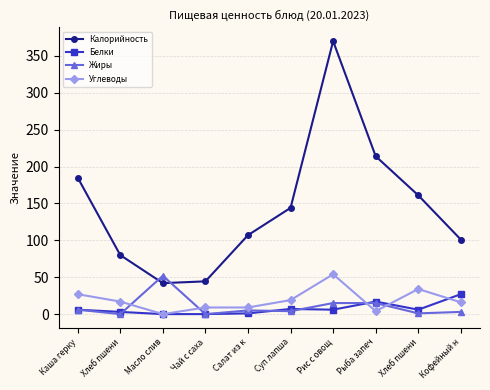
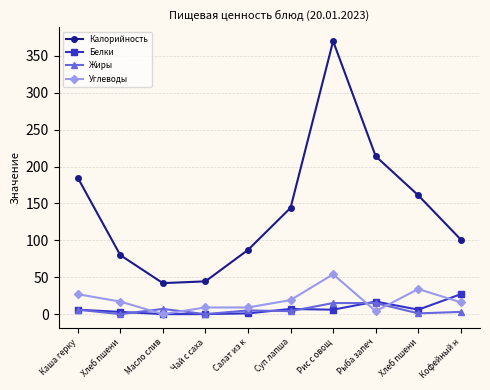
  {
    "Калорийность": {
      "Каша герку": 190,
      "Масло слив": 40,
      "Чай с саха": 40,
-     "Салат из к": 110,
+     "Салат из к": 90,
      "Суп лапша": 140,
      "Рис с овощ": 370,
      "Рыба запеч": 210,
      "Кофейный н": 100
    },
    "Белки": {
      "Салат из к": 0,
      "Рис с овощ": 10,
      "Кофейный н": 30
    },
    "Жиры": {
-     "Масло слив": 50,
+     "Масло слив": 10,
      "Салат из к": 10,
      "Рис с овощ": 20,
      "Кофейный н": 0
    },
    "Углеводы": {
      "Каша герку": 30,
      "Чай с саха": 10,
      "Салат из к": 10,
      "Суп лапша": 20,
      "Рис с овощ": 50,
      "Рыба запеч": 0,
      "Кофейный н": 20
    }
  }
